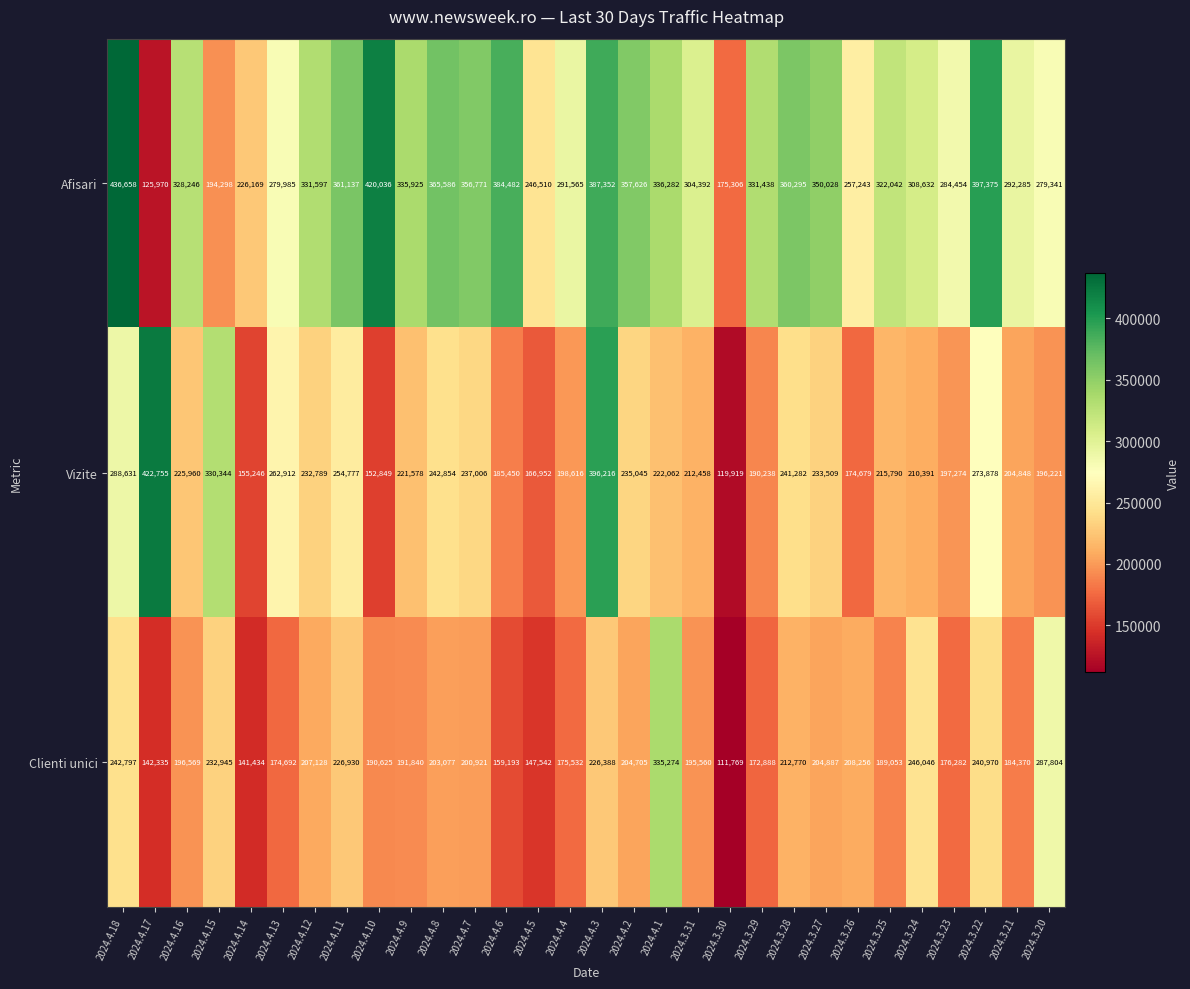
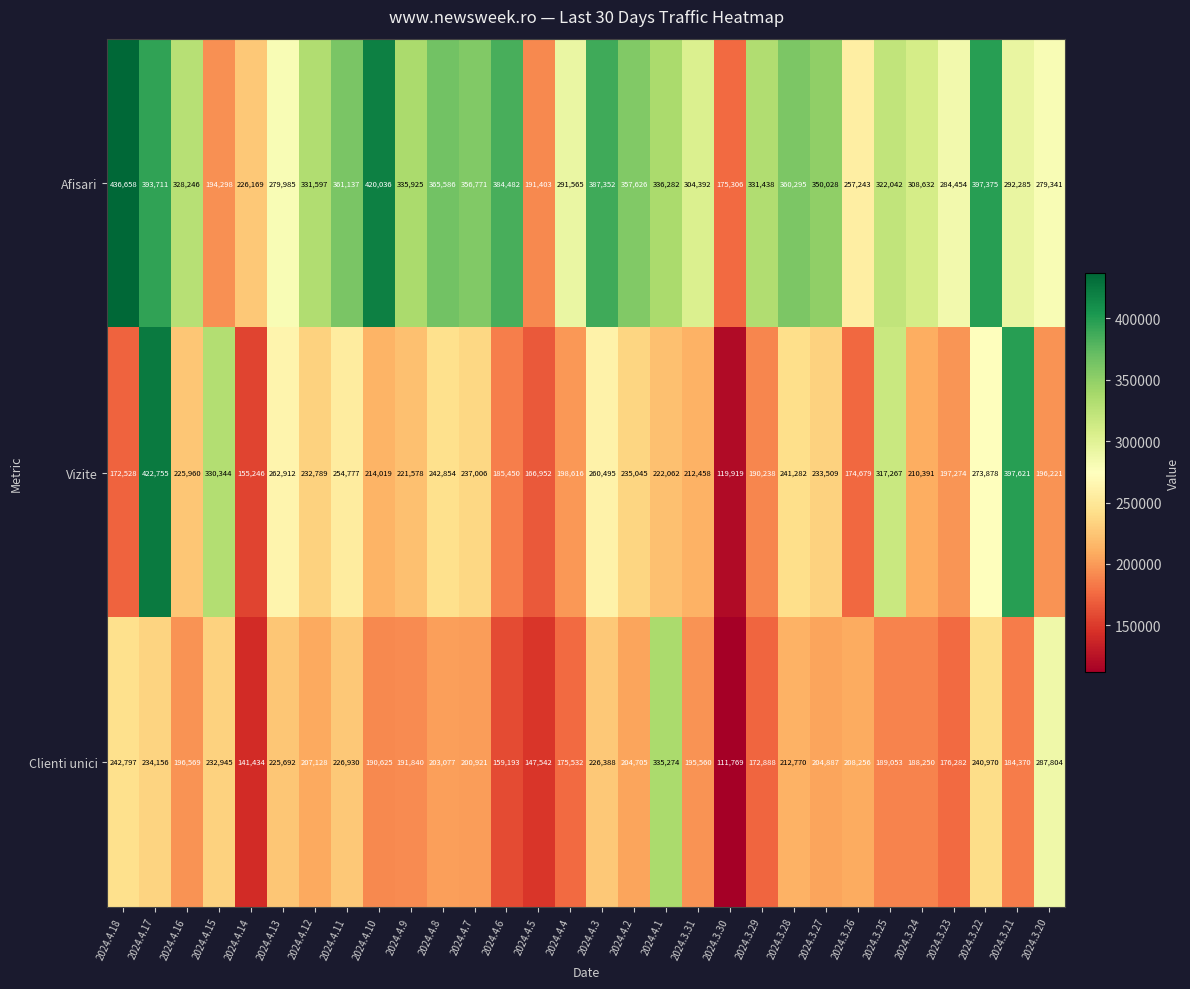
  {
    "Afisari": {
      "2024.4.18": "436,658",
-     "2024.4.17": "125,970",
+     "2024.4.17": "393,711",
      "2024.4.16": "328,246",
      "2024.4.15": "194,298",
      "2024.4.14": "226,169",
      "2024.4.13": "279,985",
      "2024.4.12": "331,597",
      "2024.4.11": "361,137",
      "2024.4.10": "420,036",
      "2024.4.9": "335,925",
      "2024.4.8": "365,586",
      "2024.4.7": "356,771",
      "2024.4.6": "384,482",
-     "2024.4.5": "246,510",
+     "2024.4.5": "191,403",
      "2024.4.4": "291,565",
      "2024.4.3": "387,352",
      "2024.4.2": "357,626",
      "2024.4.1": "336,282",
      "2024.3.31": "304,392",
      "2024.3.30": "175,306",
      "2024.3.29": "331,438",
      "2024.3.28": "360,295",
      "2024.3.27": "350,028",
      "2024.3.26": "257,243",
      "2024.3.25": "322,042",
      "2024.3.24": "308,632",
      "2024.3.23": "284,454",
      "2024.3.22": "397,375",
      "2024.3.21": "292,285",
      "2024.3.20": "279,341"
    },
    "Vizite": {
-     "2024.4.18": "288,631",
+     "2024.4.18": "172,528",
      "2024.4.17": "422,755",
      "2024.4.16": "225,960",
      "2024.4.15": "330,344",
      "2024.4.14": "155,246",
      "2024.4.13": "262,912",
      "2024.4.12": "232,789",
      "2024.4.11": "254,777",
-     "2024.4.10": "152,849",
+     "2024.4.10": "214,019",
      "2024.4.9": "221,578",
      "2024.4.8": "242,854",
      "2024.4.7": "237,006",
      "2024.4.6": "185,450",
      "2024.4.5": "166,952",
      "2024.4.4": "198,616",
-     "2024.4.3": "396,216",
+     "2024.4.3": "260,495",
      "2024.4.2": "235,045",
      "2024.4.1": "222,062",
      "2024.3.31": "212,458",
      "2024.3.30": "119,919",
      "2024.3.29": "190,238",
      "2024.3.28": "241,282",
      "2024.3.27": "233,509",
      "2024.3.26": "174,679",
-     "2024.3.25": "215,790",
+     "2024.3.25": "317,267",
      "2024.3.24": "210,391",
      "2024.3.23": "197,274",
      "2024.3.22": "273,878",
-     "2024.3.21": "204,848",
+     "2024.3.21": "397,621",
      "2024.3.20": "196,221"
    },
    "Clienti unici": {
      "2024.4.18": "242,797",
-     "2024.4.17": "142,335",
+     "2024.4.17": "234,156",
      "2024.4.16": "196,569",
      "2024.4.15": "232,945",
      "2024.4.14": "141,434",
-     "2024.4.13": "174,692",
+     "2024.4.13": "225,692",
      "2024.4.12": "207,128",
      "2024.4.11": "226,930",
      "2024.4.10": "190,625",
      "2024.4.9": "191,840",
      "2024.4.8": "203,077",
      "2024.4.7": "200,921",
      "2024.4.6": "159,193",
      "2024.4.5": "147,542",
      "2024.4.4": "175,532",
      "2024.4.3": "226,388",
      "2024.4.2": "204,705",
      "2024.4.1": "335,274",
      "2024.3.31": "195,560",
      "2024.3.30": "111,769",
      "2024.3.29": "172,888",
      "2024.3.28": "212,770",
      "2024.3.27": "204,887",
      "2024.3.26": "208,256",
      "2024.3.25": "189,053",
-     "2024.3.24": "246,046",
+     "2024.3.24": "188,250",
      "2024.3.23": "176,282",
      "2024.3.22": "240,970",
      "2024.3.21": "184,370",
      "2024.3.20": "287,804"
    }
  }
